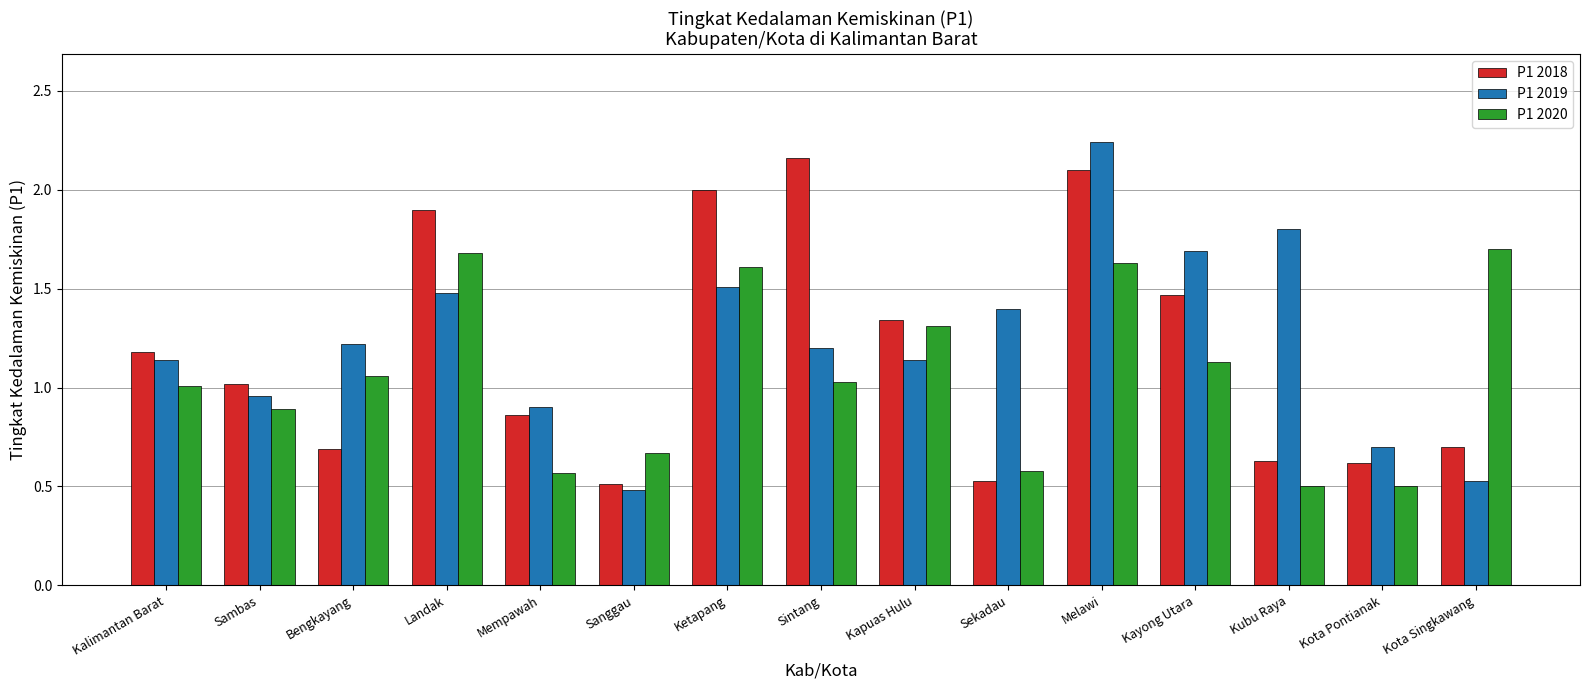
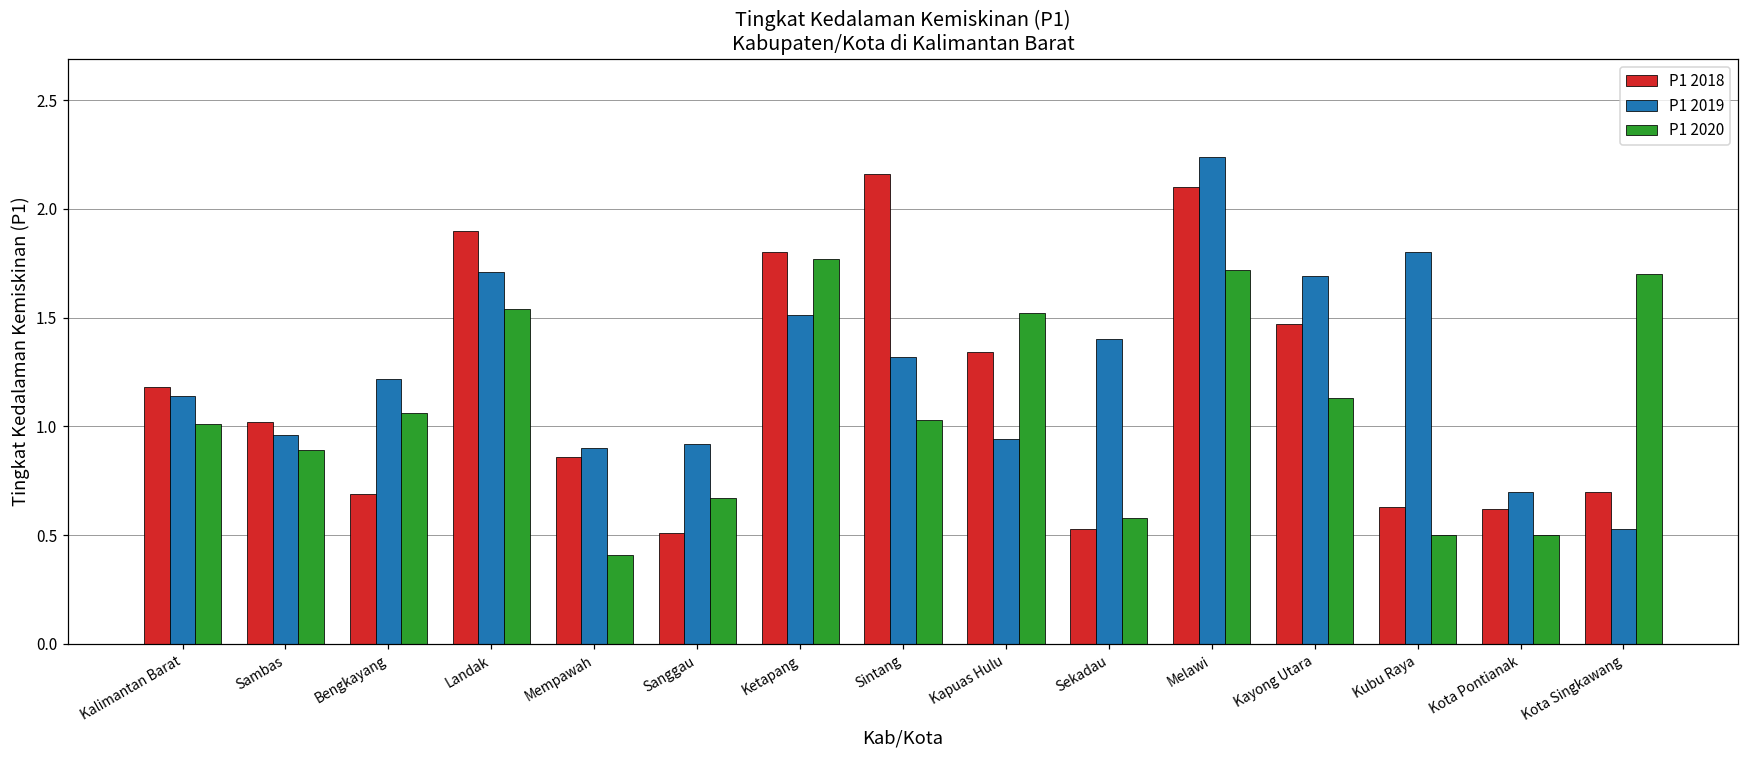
  {
    "P1 2018": {
      "Kalimantan Barat": 1.18,
      "Sambas": 1.02,
      "Bengkayang": 0.7,
      "Landak": 1.9,
      "Mempawah": 0.86,
      "Sanggau": 0.5,
-     "Ketapang": 2.0,
+     "Ketapang": 1.8,
      "Sintang": 2.16,
      "Kapuas Hulu": 1.34,
      "Sekadau": 0.53,
      "Melawi": 2.1,
      "Kayong Utara": 1.47,
      "Kubu Raya": 0.63,
      "Kota Pontianak": 0.62,
      "Kota Singkawang": 0.7
    },
    "P1 2019": {
      "Kalimantan Barat": 1.14,
      "Sambas": 0.96,
      "Bengkayang": 1.22,
-     "Landak": 1.48,
+     "Landak": 1.71,
      "Mempawah": 0.90,
-     "Sanggau": 0.48,
+     "Sanggau": 0.92,
      "Ketapang": 1.51,
-     "Sintang": 1.20,
-     "Kapuas Hulu": 1.14,
+     "Sintang": 1.32,
+     "Kapuas Hulu": 0.94,
      "Sekadau": 1.40,
      "Melawi": 2.24,
      "Kayong Utara": 1.69,
      "Kubu Raya": 1.80,
      "Kota Pontianak": 0.70,
      "Kota Singkawang": 0.53
    },
    "P1 2020": {
      "Kalimantan Barat": 1.01,
      "Sambas": 0.89,
      "Bengkayang": 1.06,
-     "Landak": 1.68,
-     "Mempawah": 0.57,
+     "Landak": 1.54,
+     "Mempawah": 0.41,
      "Sanggau": 0.67,
-     "Ketapang": 1.61,
+     "Ketapang": 1.77,
      "Sintang": 1.03,
-     "Kapuas Hulu": 1.31,
+     "Kapuas Hulu": 1.52,
      "Sekadau": 0.58,
-     "Melawi": 1.63,
+     "Melawi": 1.72,
      "Kayong Utara": 1.13,
      "Kubu Raya": 0.50,
      "Kota Pontianak": 0.50,
      "Kota Singkawang": 1.70
    }
  }
